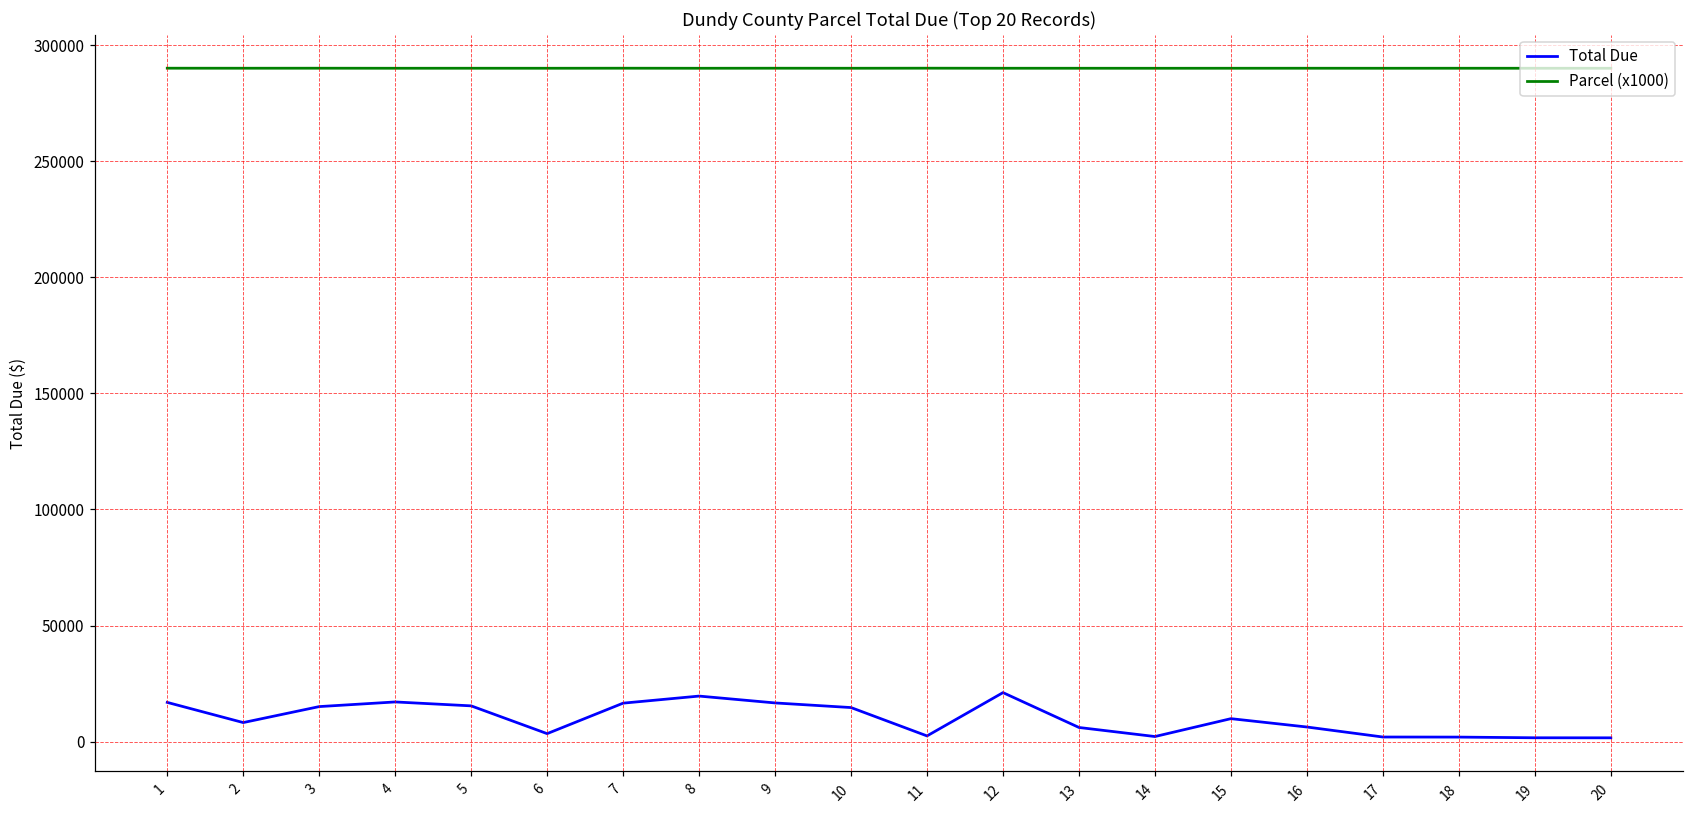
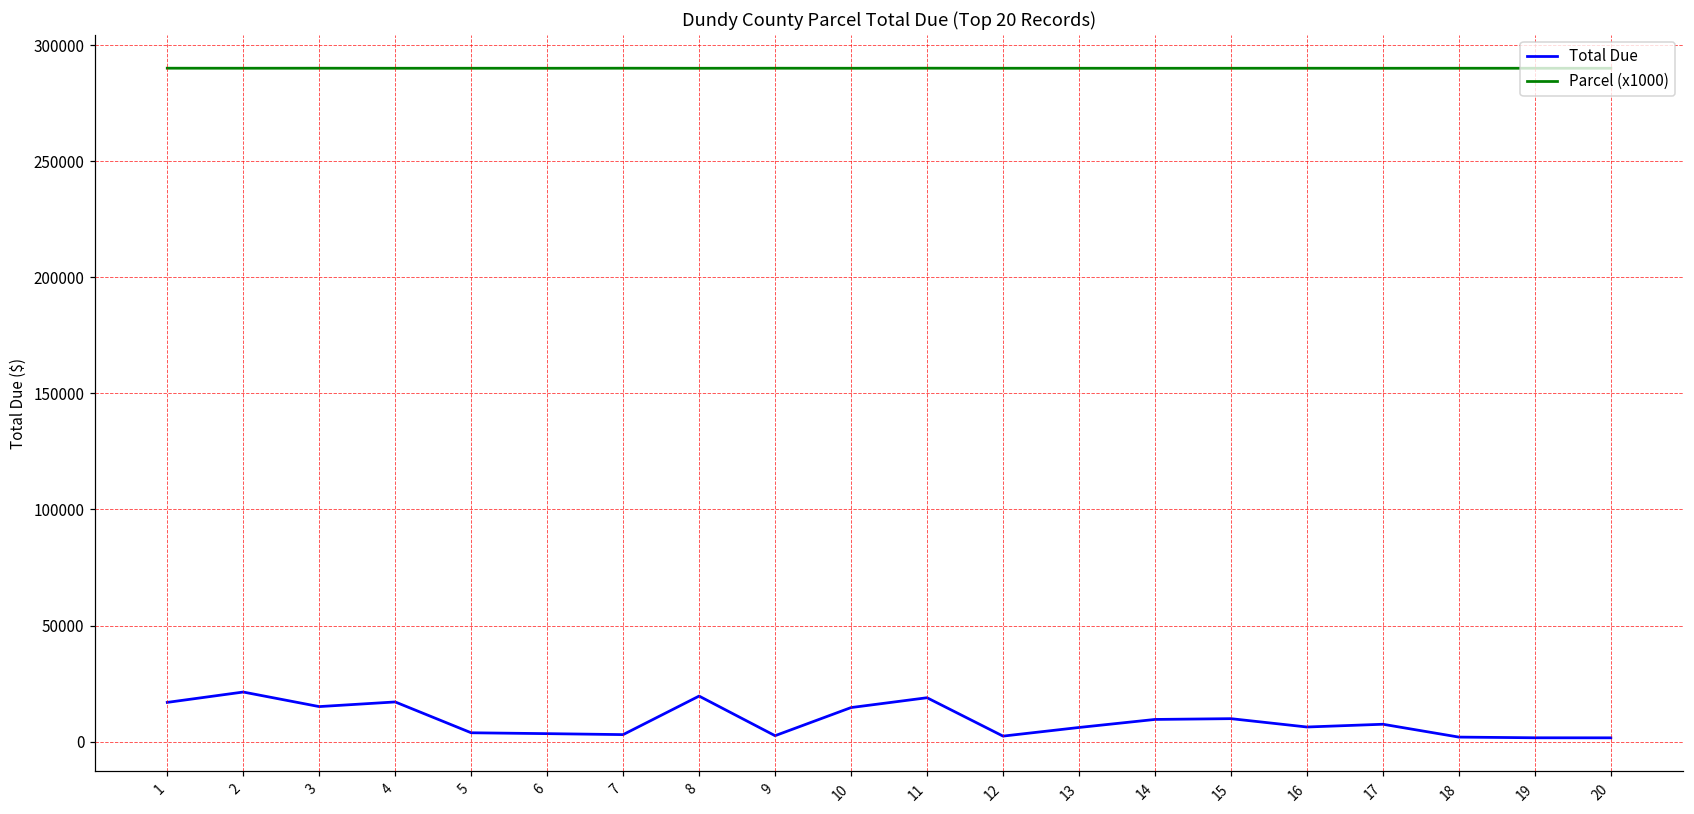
  {
    "Total Due": {
      "1": 17000,
-     "2": 8000,
+     "2": 21000,
      "3": 15000,
      "4": 17000,
-     "5": 15000,
+     "5": 4000,
      "6": 3000,
-     "7": 17000,
+     "7": 3000,
      "8": 20000,
-     "9": 17000,
+     "9": 3000,
      "10": 15000,
-     "11": 2000,
-     "12": 21000,
+     "11": 19000,
+     "12": 2000,
      "13": 6000,
-     "14": 2000,
+     "14": 10000,
      "15": 10000,
      "16": 6000,
-     "17": 2000,
+     "17": 7000,
      "18": 2000,
      "19": 2000,
      "20": 2000
    },
    "Parcel (x1000)": {
      "1": 290000,
      "2": 290000,
      "3": 290000,
      "4": 290000,
      "5": 290000,
      "6": 290000,
      "7": 290000,
      "8": 290000,
      "9": 290000,
      "10": 290000,
      "11": 290000,
      "12": 290000,
      "13": 290000,
      "14": 290000,
      "15": 290000,
      "16": 290000,
      "17": 290000,
      "18": 290000
    }
  }
